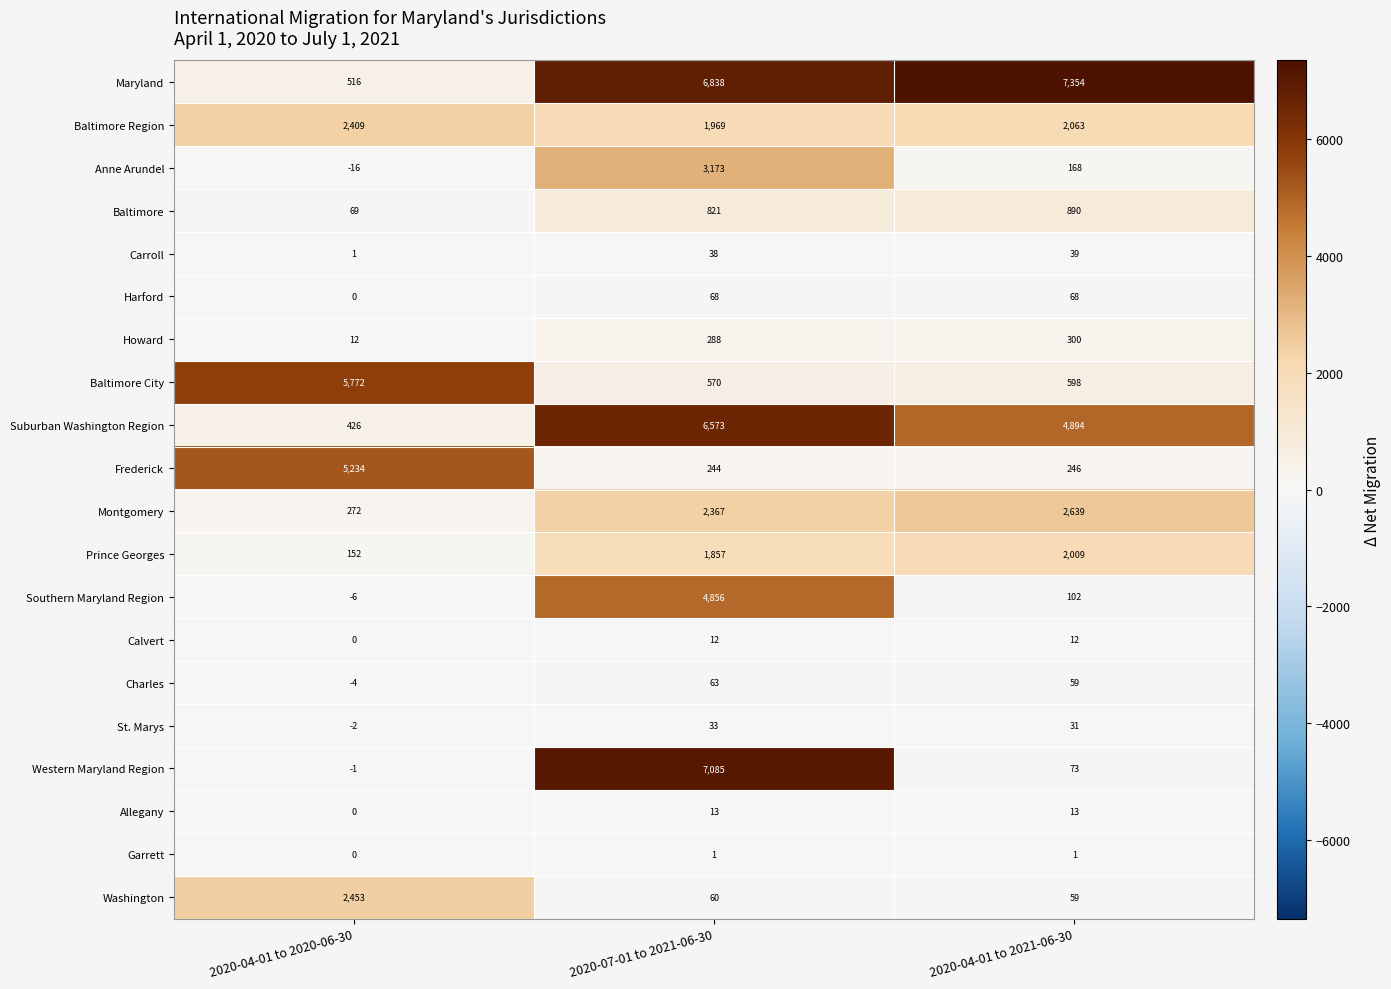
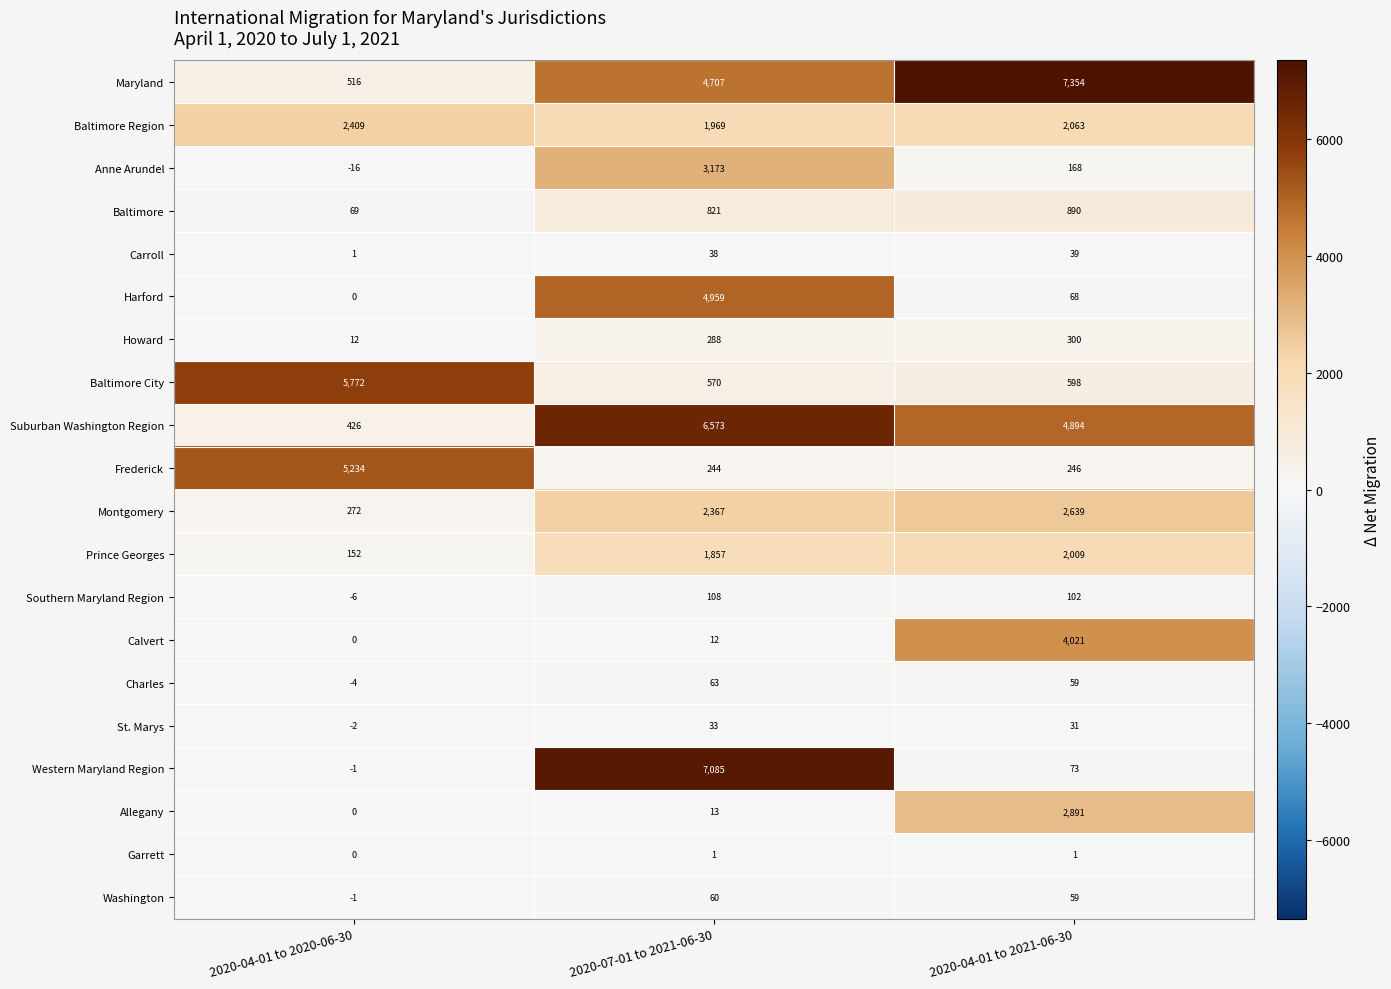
  {
    "Maryland": {
      "2020-04-01 to 2020-06-30": "516",
-     "2020-07-01 to 2021-06-30": "6,838",
+     "2020-07-01 to 2021-06-30": "4,707",
      "2020-04-01 to 2021-06-30": "7,354"
    },
    "Baltimore Region": {
      "2020-04-01 to 2020-06-30": "2,409",
      "2020-07-01 to 2021-06-30": "1,969",
      "2020-04-01 to 2021-06-30": "2,063"
    },
    "Anne Arundel": {
      "2020-04-01 to 2020-06-30": "-16",
      "2020-07-01 to 2021-06-30": "3,173",
      "2020-04-01 to 2021-06-30": "168"
    },
    "Baltimore": {
      "2020-04-01 to 2020-06-30": "69",
      "2020-07-01 to 2021-06-30": "821",
      "2020-04-01 to 2021-06-30": "890"
    },
    "Carroll": {
      "2020-04-01 to 2020-06-30": "1",
      "2020-07-01 to 2021-06-30": "38",
      "2020-04-01 to 2021-06-30": "39"
    },
    "Harford": {
      "2020-04-01 to 2020-06-30": "0",
-     "2020-07-01 to 2021-06-30": "68",
+     "2020-07-01 to 2021-06-30": "4,959",
      "2020-04-01 to 2021-06-30": "68"
    },
    "Howard": {
      "2020-04-01 to 2020-06-30": "12",
      "2020-07-01 to 2021-06-30": "288",
      "2020-04-01 to 2021-06-30": "300"
    },
    "Baltimore City": {
      "2020-04-01 to 2020-06-30": "5,772",
      "2020-07-01 to 2021-06-30": "570",
      "2020-04-01 to 2021-06-30": "598"
    },
    "Suburban Washington Region": {
      "2020-04-01 to 2020-06-30": "426",
      "2020-07-01 to 2021-06-30": "6,573",
      "2020-04-01 to 2021-06-30": "4,894"
    },
    "Frederick": {
      "2020-04-01 to 2020-06-30": "5,234",
      "2020-07-01 to 2021-06-30": "244",
      "2020-04-01 to 2021-06-30": "246"
    },
    "Montgomery": {
      "2020-04-01 to 2020-06-30": "272",
      "2020-07-01 to 2021-06-30": "2,367",
      "2020-04-01 to 2021-06-30": "2,639"
    },
    "Prince Georges": {
      "2020-04-01 to 2020-06-30": "152",
      "2020-07-01 to 2021-06-30": "1,857",
      "2020-04-01 to 2021-06-30": "2,009"
    },
    "Southern Maryland Region": {
      "2020-04-01 to 2020-06-30": "-6",
-     "2020-07-01 to 2021-06-30": "4,856",
+     "2020-07-01 to 2021-06-30": "108",
      "2020-04-01 to 2021-06-30": "102"
    },
    "Calvert": {
      "2020-04-01 to 2020-06-30": "0",
      "2020-07-01 to 2021-06-30": "12",
-     "2020-04-01 to 2021-06-30": "12"
+     "2020-04-01 to 2021-06-30": "4,021"
    },
    "Charles": {
      "2020-04-01 to 2020-06-30": "-4",
      "2020-07-01 to 2021-06-30": "63",
      "2020-04-01 to 2021-06-30": "59"
    },
    "St. Marys": {
      "2020-04-01 to 2020-06-30": "-2",
      "2020-07-01 to 2021-06-30": "33",
      "2020-04-01 to 2021-06-30": "31"
    },
    "Western Maryland Region": {
      "2020-04-01 to 2020-06-30": "-1",
      "2020-07-01 to 2021-06-30": "7,085",
      "2020-04-01 to 2021-06-30": "73"
    },
    "Allegany": {
      "2020-04-01 to 2020-06-30": "0",
      "2020-07-01 to 2021-06-30": "13",
-     "2020-04-01 to 2021-06-30": "13"
+     "2020-04-01 to 2021-06-30": "2,891"
    },
    "Garrett": {
      "2020-04-01 to 2020-06-30": "0",
      "2020-07-01 to 2021-06-30": "1",
      "2020-04-01 to 2021-06-30": "1"
    },
    "Washington": {
-     "2020-04-01 to 2020-06-30": "2,453",
+     "2020-04-01 to 2020-06-30": "-1",
      "2020-07-01 to 2021-06-30": "60",
      "2020-04-01 to 2021-06-30": "59"
    }
  }
